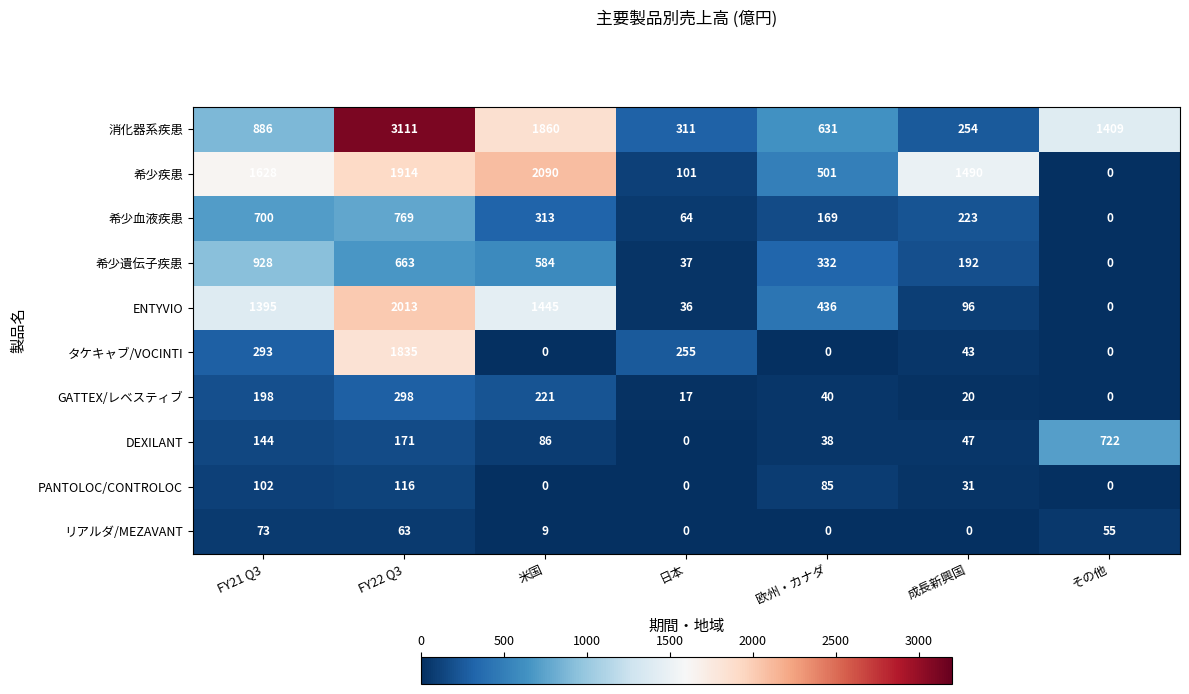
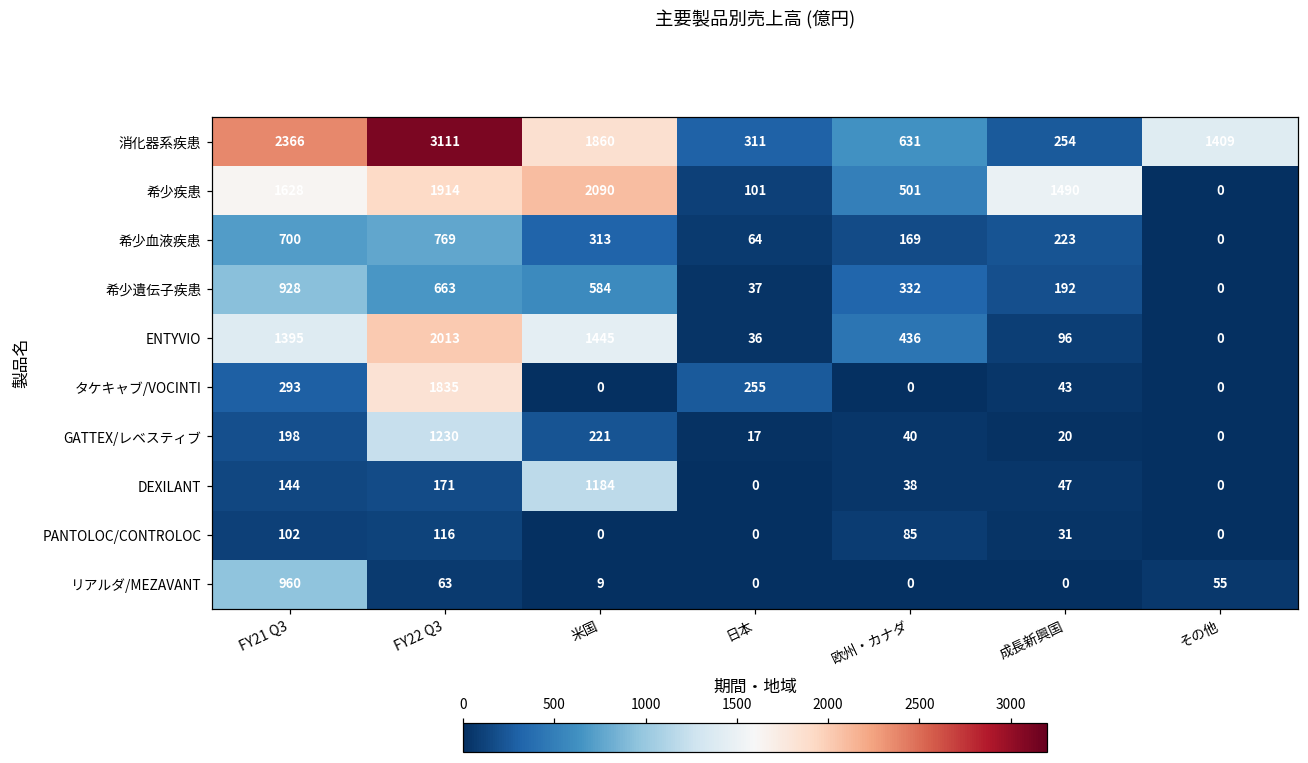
  {
    "消化器系疾患": {
-     "FY21 Q3": 886,
+     "FY21 Q3": 2366,
      "FY22 Q3": 3111,
      "日本": 311,
      "欧州・カナダ": 631,
      "成長新興国": 254
    },
    "希少疾患": {
      "FY22 Q3": 1914,
      "米国": 2090,
      "日本": 101,
      "欧州・カナダ": 501,
      "その他": 0
    },
    "希少血液疾患": {
      "FY21 Q3": 700,
      "FY22 Q3": 769,
      "米国": 313,
      "日本": 64,
      "欧州・カナダ": 169,
      "成長新興国": 223,
      "その他": 0
    },
    "希少遺伝子疾患": {
      "FY21 Q3": 928,
      "FY22 Q3": 663,
      "米国": 584,
      "日本": 37,
      "欧州・カナダ": 332,
      "成長新興国": 192,
      "その他": 0
    },
    "ENTYVIO": {
      "FY22 Q3": 2013,
      "日本": 36,
      "欧州・カナダ": 436,
      "成長新興国": 96,
      "その他": 0
    },
    "タケキャブ/VOCINTI": {
      "FY21 Q3": 293,
      "米国": 0,
      "日本": 255,
      "欧州・カナダ": 0,
      "成長新興国": 43,
      "その他": 0
    },
    "GATTEX/レベスティブ": {
      "FY21 Q3": 198,
-     "FY22 Q3": 298,
+     "FY22 Q3": 1230,
      "米国": 221,
      "日本": 17,
      "欧州・カナダ": 40,
      "成長新興国": 20,
      "その他": 0
    },
    "DEXILANT": {
      "FY21 Q3": 144,
      "FY22 Q3": 171,
-     "米国": 86,
+     "米国": 1184,
      "日本": 0,
      "欧州・カナダ": 38,
      "成長新興国": 47,
-     "その他": 722
+     "その他": 0
    },
    "PANTOLOC/CONTROLOC": {
      "FY21 Q3": 102,
      "FY22 Q3": 116,
      "米国": 0,
      "日本": 0,
      "欧州・カナダ": 85,
      "成長新興国": 31,
      "その他": 0
    },
    "リアルダ/MEZAVANT": {
-     "FY21 Q3": 73,
+     "FY21 Q3": 960,
      "FY22 Q3": 63,
      "米国": 9,
      "日本": 0,
      "欧州・カナダ": 0,
      "成長新興国": 0,
      "その他": 55
    }
  }
